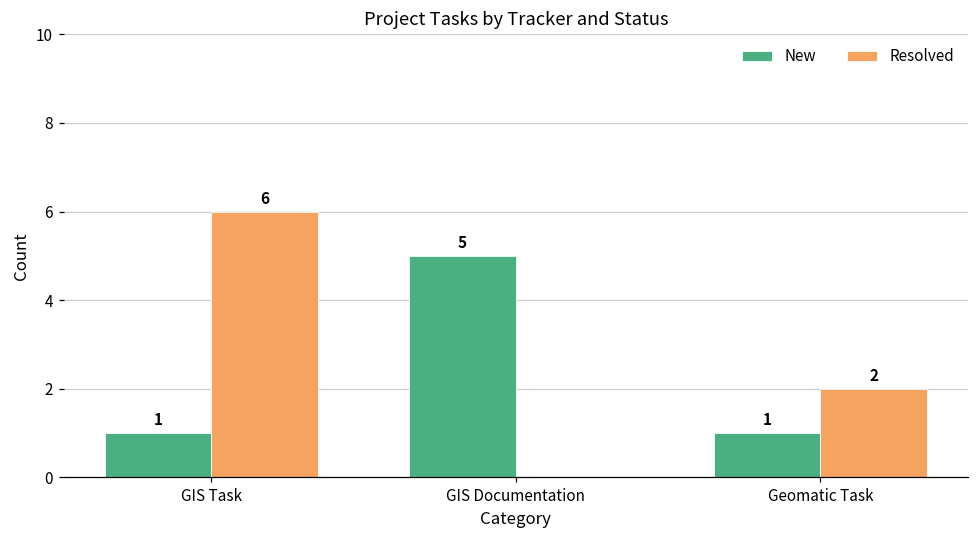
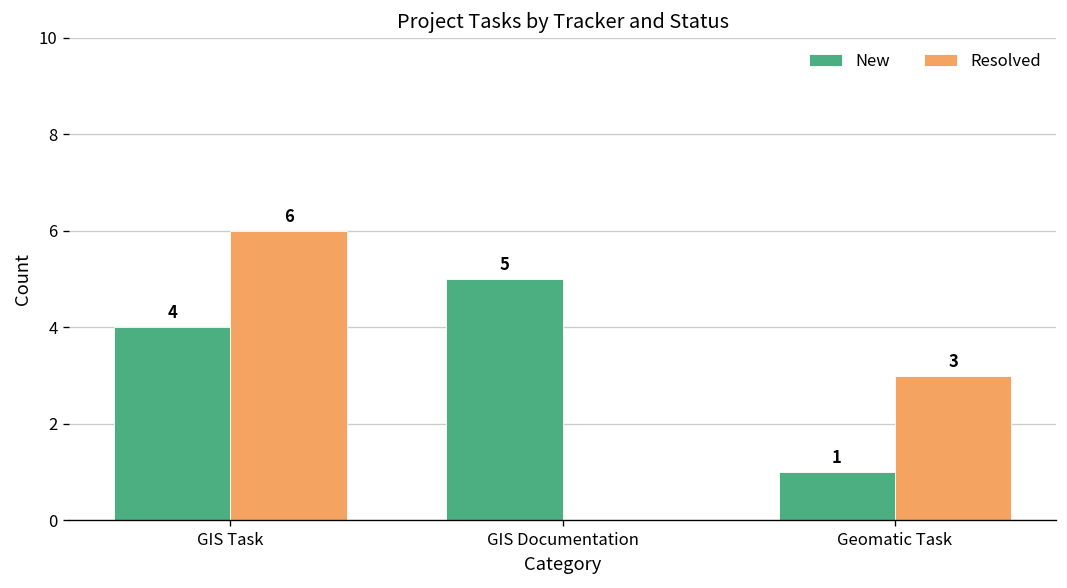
  {
    "New": {
-     "GIS Task": 1,
+     "GIS Task": 4,
      "GIS Documentation": 5,
      "Geomatic Task": 1
    },
    "Resolved": {
      "GIS Task": 6,
-     "Geomatic Task": 2
+     "Geomatic Task": 3
    }
  }
